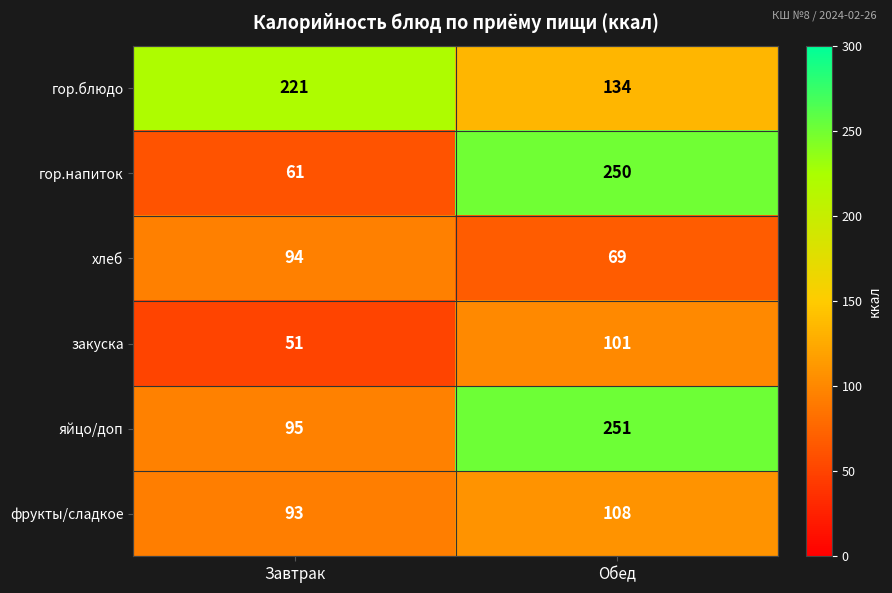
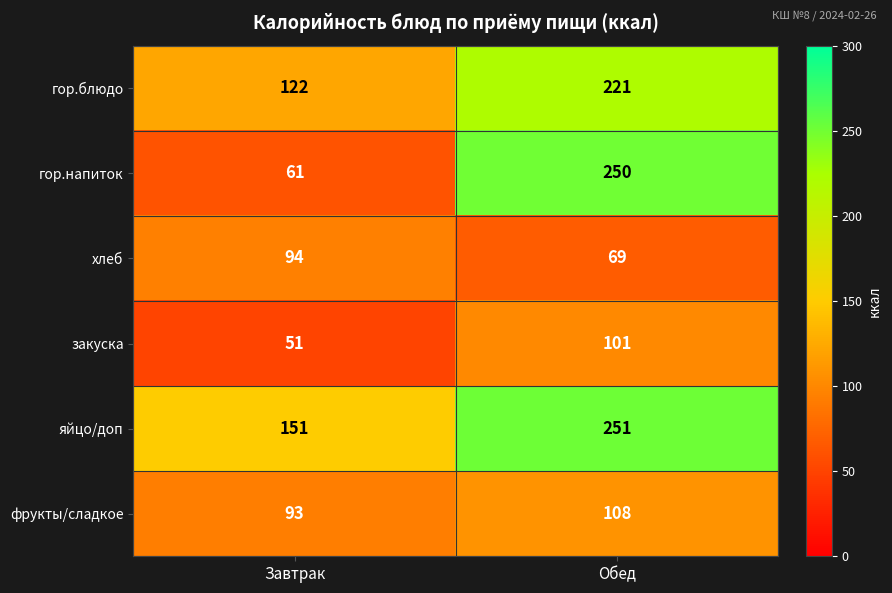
  {
    "гор.блюдо": {
-     "Завтрак": 221,
-     "Обед": 134
+     "Завтрак": 122,
+     "Обед": 221
    },
    "гор.напиток": {
      "Завтрак": 61,
      "Обед": 250
    },
    "хлеб": {
      "Завтрак": 94,
      "Обед": 69
    },
    "закуска": {
      "Завтрак": 51,
      "Обед": 101
    },
    "яйцо/доп": {
-     "Завтрак": 95,
+     "Завтрак": 151,
      "Обед": 251
    },
    "фрукты/сладкое": {
      "Завтрак": 93,
      "Обед": 108
    }
  }
